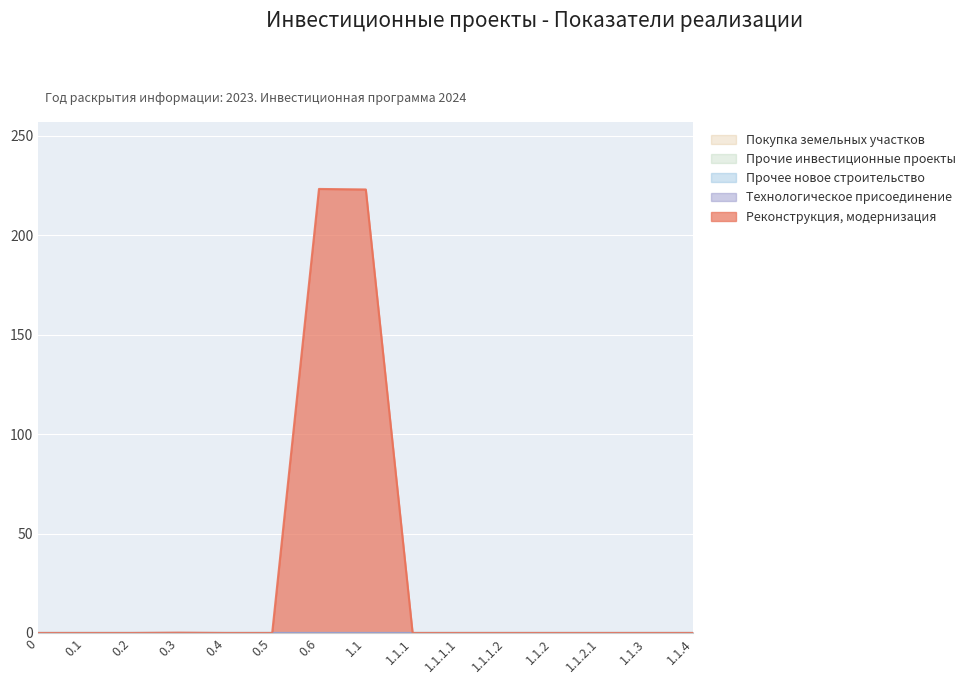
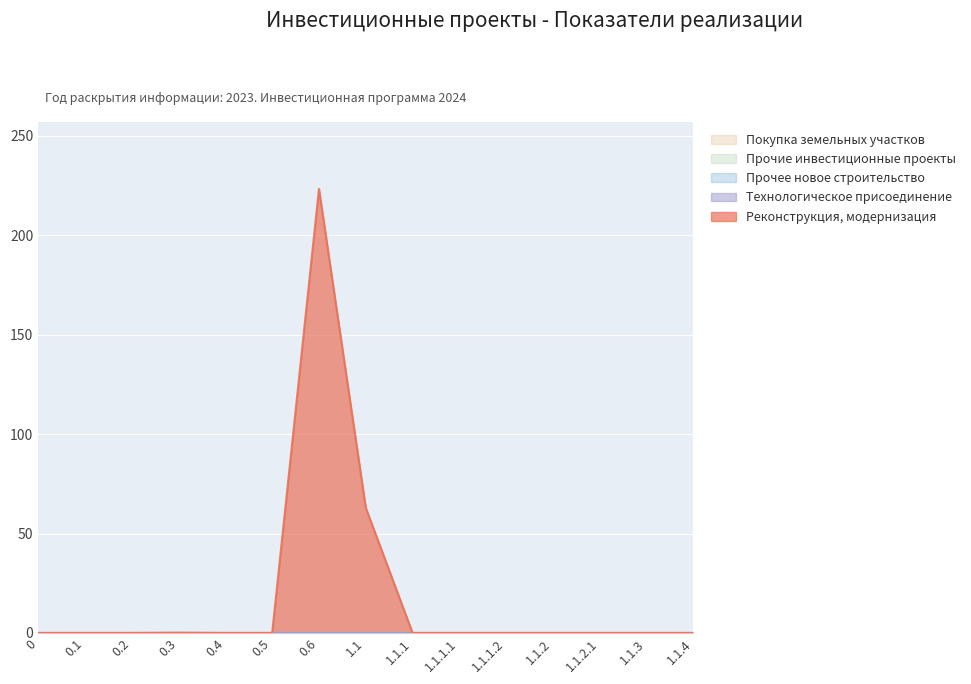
  {
    "Технологическое присоединение": {
      "0.6": 0,
      "1.1": 0
    },
    "Реконструкция, модернизация": {
      "0.6": 223,
-     "1.1": 223
+     "1.1": 63
    }
  }
